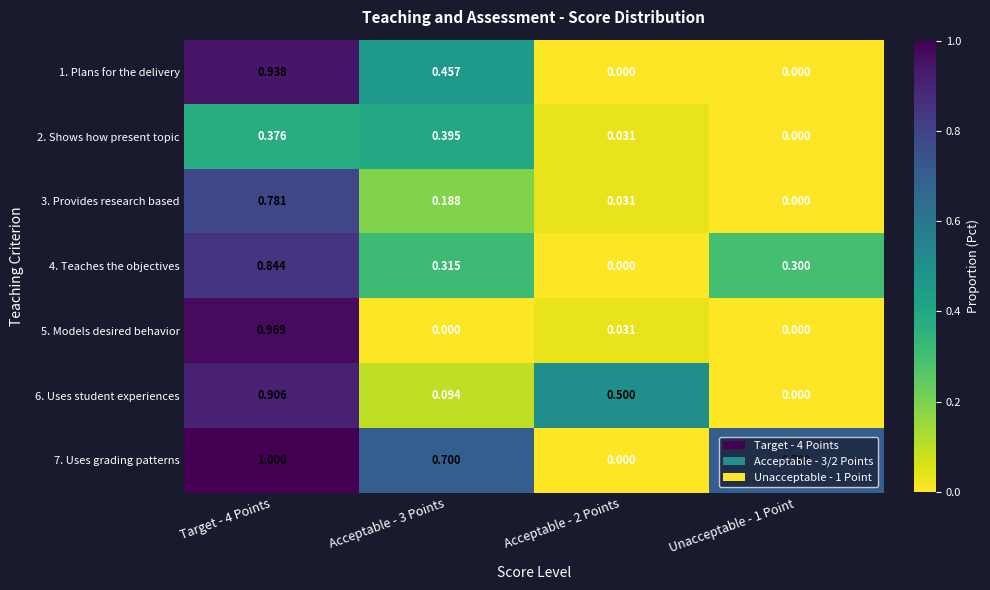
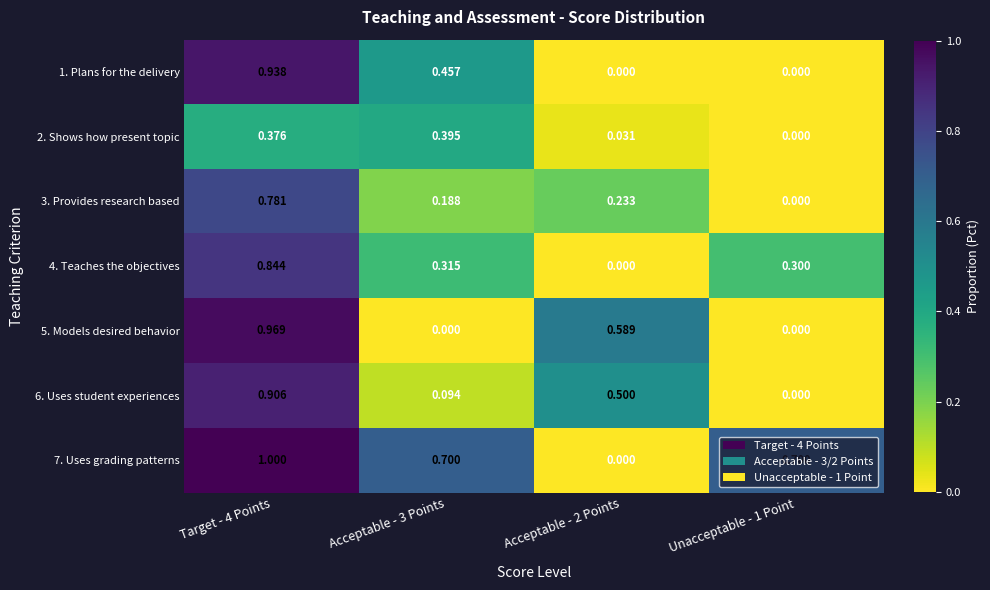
  {
    "1. Plans for the delivery": {
      "Target - 4 Points": 0.938,
      "Acceptable - 3 Points": 0.457,
      "Acceptable - 2 Points": 0.000,
      "Unacceptable - 1 Point": 0.000
    },
    "2. Shows how present topic": {
      "Target - 4 Points": 0.376,
      "Acceptable - 3 Points": 0.395,
      "Acceptable - 2 Points": 0.031,
      "Unacceptable - 1 Point": 0.000
    },
    "3. Provides research based": {
      "Target - 4 Points": 0.781,
      "Acceptable - 3 Points": 0.188,
-     "Acceptable - 2 Points": 0.031,
+     "Acceptable - 2 Points": 0.233,
      "Unacceptable - 1 Point": 0.000
    },
    "4. Teaches the objectives": {
      "Target - 4 Points": 0.844,
      "Acceptable - 3 Points": 0.315,
      "Acceptable - 2 Points": 0.000,
      "Unacceptable - 1 Point": 0.300
    },
    "5. Models desired behavior": {
      "Target - 4 Points": 0.969,
      "Acceptable - 3 Points": 0.000,
-     "Acceptable - 2 Points": 0.031,
+     "Acceptable - 2 Points": 0.589,
      "Unacceptable - 1 Point": 0.000
    },
    "6. Uses student experiences": {
      "Target - 4 Points": 0.906,
      "Acceptable - 3 Points": 0.094,
      "Acceptable - 2 Points": 0.500,
      "Unacceptable - 1 Point": 0.000
    },
    "7. Uses grading patterns": {
      "Target - 4 Points": 1.000,
      "Acceptable - 3 Points": 0.700,
      "Acceptable - 2 Points": 0.000
    }
  }
